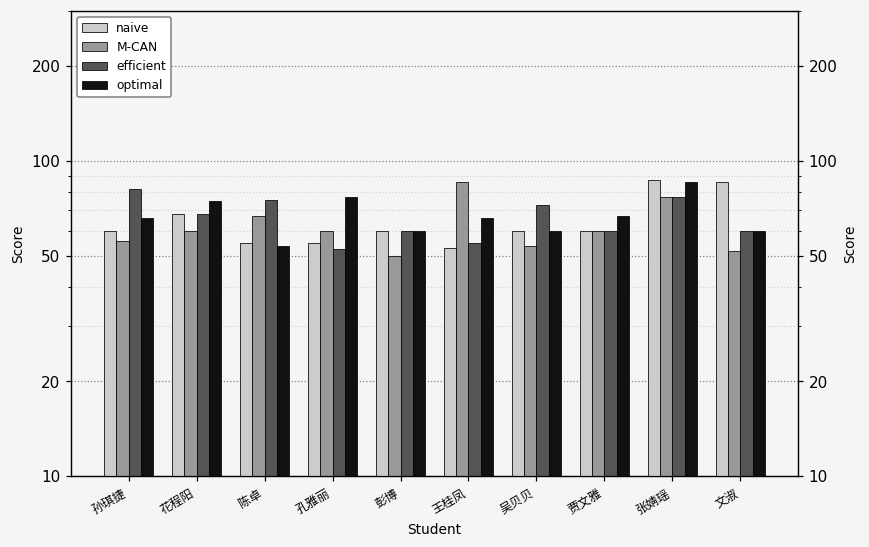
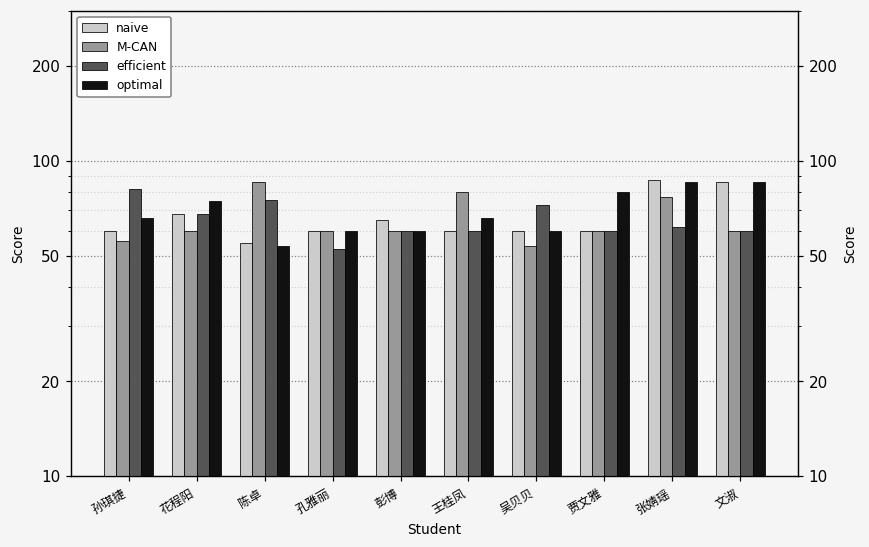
  {
    "naive": {
      "孙琪捷": 60,
      "花程阳": 68,
      "陈卓": 55,
-     "孔雅丽": 55,
-     "彭博": 60,
-     "王桂凤": 53,
+     "孔雅丽": 60,
+     "彭博": 65,
+     "王桂凤": 60,
      "吴贝贝": 60,
      "贾文雅": 60,
      "张婧瑶": 87,
      "文淑": 86
    },
    "M-CAN": {
      "孙琪捷": 56,
      "花程阳": 60,
-     "陈卓": 67,
+     "陈卓": 86,
      "孔雅丽": 60,
-     "彭博": 50,
-     "王桂凤": 86,
+     "彭博": 60,
+     "王桂凤": 80,
      "吴贝贝": 54,
      "贾文雅": 60,
      "张婧瑶": 77,
-     "文淑": 52
+     "文淑": 60
    },
    "efficient": {
      "孙琪捷": 81,
      "花程阳": 68,
      "陈卓": 75,
      "孔雅丽": 53,
      "彭博": 60,
-     "王桂凤": 55,
+     "王桂凤": 60,
      "吴贝贝": 72,
      "贾文雅": 60,
-     "张婧瑶": 77,
+     "张婧瑶": 62,
      "文淑": 60
    },
    "optimal": {
      "孙琪捷": 66,
      "花程阳": 75,
      "陈卓": 54,
-     "孔雅丽": 77,
+     "孔雅丽": 60,
      "彭博": 60,
      "王桂凤": 66,
      "吴贝贝": 60,
-     "贾文雅": 67,
+     "贾文雅": 80,
      "张婧瑶": 86,
-     "文淑": 60
+     "文淑": 86
    }
  }
